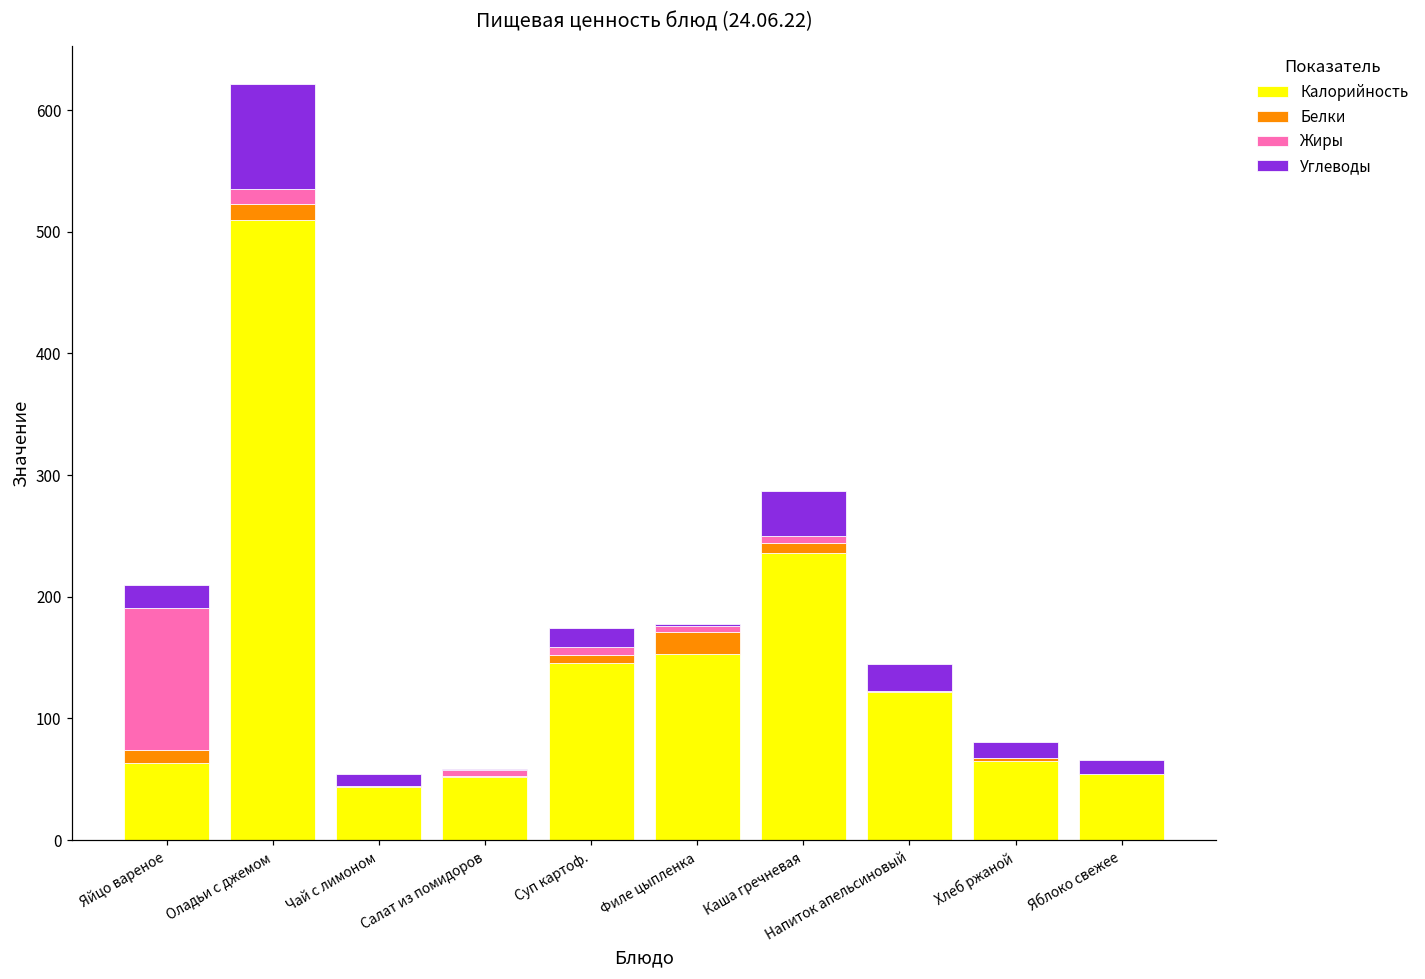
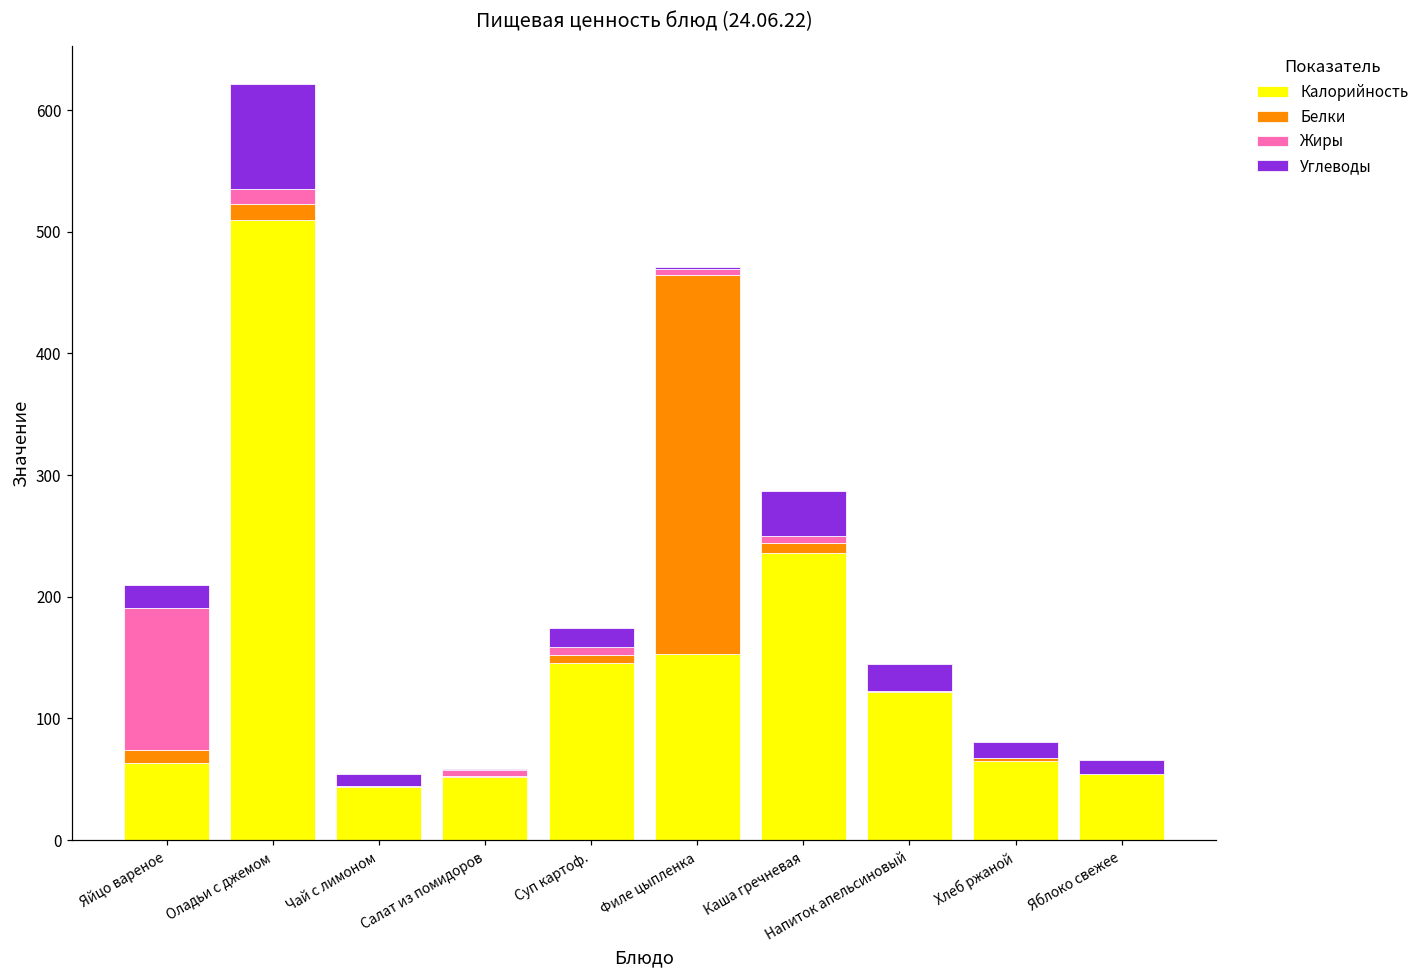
  {
    "Калорийность": {
      "Яйцо вареное": 63,
      "Оладьи с джемом": 510,
      "Чай с лимоном": 44,
      "Салат из помидоров": 52,
      "Суп картоф.": 146,
      "Филе цыпленка": 153,
      "Каша гречневая": 236,
      "Напиток апельсиновый": 122,
      "Хлеб ржаной": 65,
      "Яблоко свежее": 54
    },
    "Белки": {
      "Яйцо вареное": 11,
      "Оладьи с джемом": 13,
      "Суп картоф.": 6,
-     "Филе цыпленка": 18,
+     "Филе цыпленка": 312,
      "Каша гречневая": 8
    },
    "Жиры": {
      "Яйцо вареное": 117,
      "Оладьи с джемом": 13,
      "Салат из помидоров": 5,
      "Суп картоф.": 7,
      "Филе цыпленка": 5,
      "Каша гречневая": 6,
      "Яблоко свежее": 0
    },
    "Углеводы": {
      "Яйцо вареное": 19,
      "Оладьи с джемом": 87,
      "Чай с лимоном": 10,
      "Суп картоф.": 15,
      "Каша гречневая": 37,
      "Напиток апельсиновый": 22,
      "Хлеб ржаной": 13,
      "Яблоко свежее": 12
    }
  }
